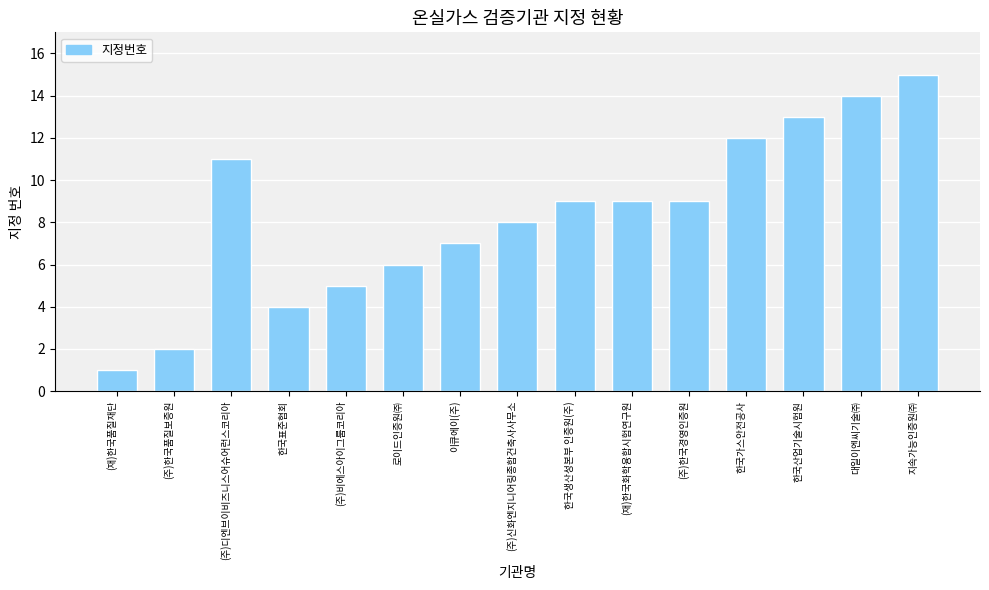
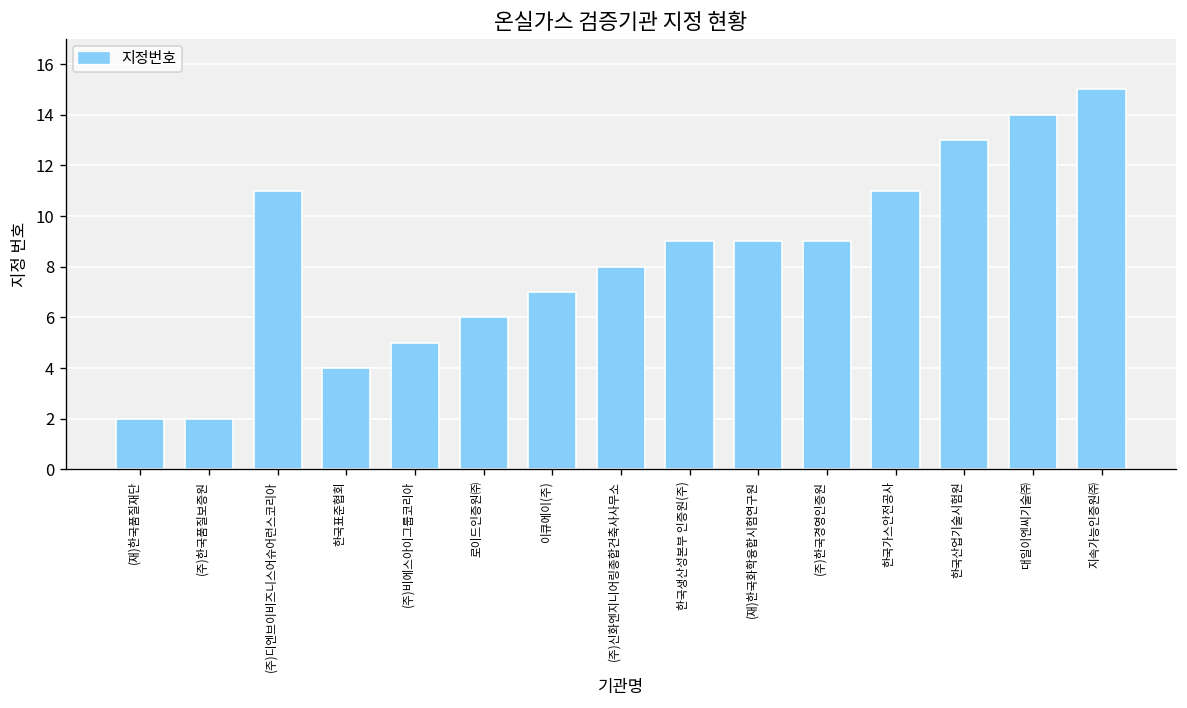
  {
-   "(재)한국품질재단": 1,
+   "(재)한국품질재단": 2,
    "(주)한국품질보증원": 2,
    "(주)디엔브이비즈니스어슈어런스코리아": 11,
    "한국표준협회": 4,
    "(주)비에스아이그룹코리아": 5,
    "로이드인증원㈜": 6,
    "이큐에이(주)": 7,
    "(주)신화엔지니어링종합건축사사무소": 8,
    "한국생산성본부 인증원(주)": 9,
    "(재)한국화학융합시험연구원": 9,
    "(주)한국경영인증원": 9,
-   "한국가스안전공사": 12,
+   "한국가스안전공사": 11,
    "한국산업기술시험원": 13,
    "대일이엔씨기술㈜": 14,
    "지속가능인증원㈜": 15
  }
